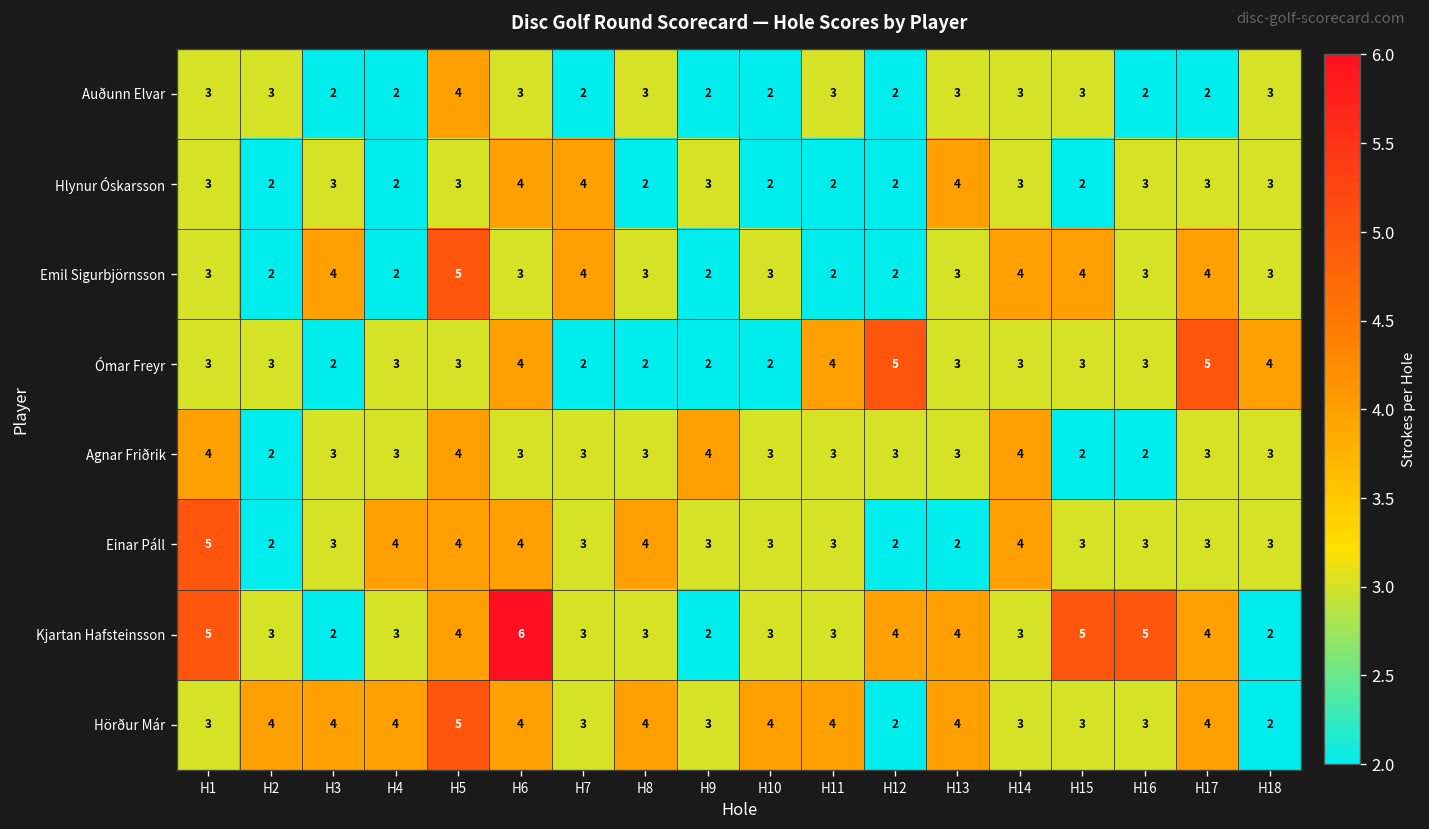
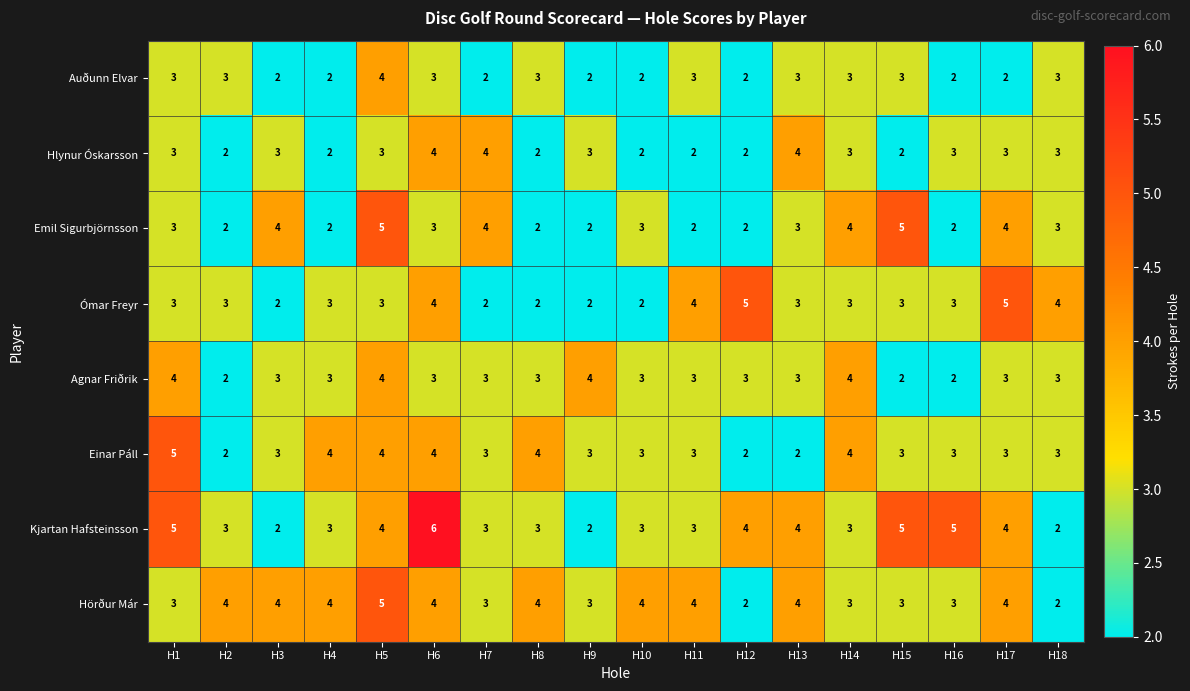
  {
    "Auðunn Elvar": {
      "H1": 3,
      "H2": 3,
      "H3": 2,
      "H4": 2,
      "H5": 4,
      "H6": 3,
      "H7": 2,
      "H8": 3,
      "H9": 2,
      "H10": 2,
      "H11": 3,
      "H12": 2,
      "H13": 3,
      "H14": 3,
      "H15": 3,
      "H16": 2,
      "H17": 2,
      "H18": 3
    },
    "Hlynur Óskarsson": {
      "H1": 3,
      "H2": 2,
      "H3": 3,
      "H4": 2,
      "H5": 3,
      "H6": 4,
      "H7": 4,
      "H8": 2,
      "H9": 3,
      "H10": 2,
      "H11": 2,
      "H12": 2,
      "H13": 4,
      "H14": 3,
      "H15": 2,
      "H16": 3,
      "H17": 3,
      "H18": 3
    },
    "Emil Sigurbjörnsson": {
      "H1": 3,
      "H2": 2,
      "H3": 4,
      "H4": 2,
      "H5": 5,
      "H6": 3,
      "H7": 4,
-     "H8": 3,
+     "H8": 2,
      "H9": 2,
      "H10": 3,
      "H11": 2,
      "H12": 2,
      "H13": 3,
      "H14": 4,
-     "H15": 4,
-     "H16": 3,
+     "H15": 5,
+     "H16": 2,
      "H17": 4,
      "H18": 3
    },
    "Ómar Freyr": {
      "H1": 3,
      "H2": 3,
      "H3": 2,
      "H4": 3,
      "H5": 3,
      "H6": 4,
      "H7": 2,
      "H8": 2,
      "H9": 2,
      "H10": 2,
      "H11": 4,
      "H12": 5,
      "H13": 3,
      "H14": 3,
      "H15": 3,
      "H16": 3,
      "H17": 5,
      "H18": 4
    },
    "Agnar Friðrik": {
      "H1": 4,
      "H2": 2,
      "H3": 3,
      "H4": 3,
      "H5": 4,
      "H6": 3,
      "H7": 3,
      "H8": 3,
      "H9": 4,
      "H10": 3,
      "H11": 3,
      "H12": 3,
      "H13": 3,
      "H14": 4,
      "H15": 2,
      "H16": 2,
      "H17": 3,
      "H18": 3
    },
    "Einar Páll": {
      "H1": 5,
      "H2": 2,
      "H3": 3,
      "H4": 4,
      "H5": 4,
      "H6": 4,
      "H7": 3,
      "H8": 4,
      "H9": 3,
      "H10": 3,
      "H11": 3,
      "H12": 2,
      "H13": 2,
      "H14": 4,
      "H15": 3,
      "H16": 3,
      "H17": 3,
      "H18": 3
    },
    "Kjartan Hafsteinsson": {
      "H1": 5,
      "H2": 3,
      "H3": 2,
      "H4": 3,
      "H5": 4,
      "H6": 6,
      "H7": 3,
      "H8": 3,
      "H9": 2,
      "H10": 3,
      "H11": 3,
      "H12": 4,
      "H13": 4,
      "H14": 3,
      "H15": 5,
      "H16": 5,
      "H17": 4,
      "H18": 2
    },
    "Hörður Már": {
      "H1": 3,
      "H2": 4,
      "H3": 4,
      "H4": 4,
      "H5": 5,
      "H6": 4,
      "H7": 3,
      "H8": 4,
      "H9": 3,
      "H10": 4,
      "H11": 4,
      "H12": 2,
      "H13": 4,
      "H14": 3,
      "H15": 3,
      "H16": 3,
      "H17": 4,
      "H18": 2
    }
  }
